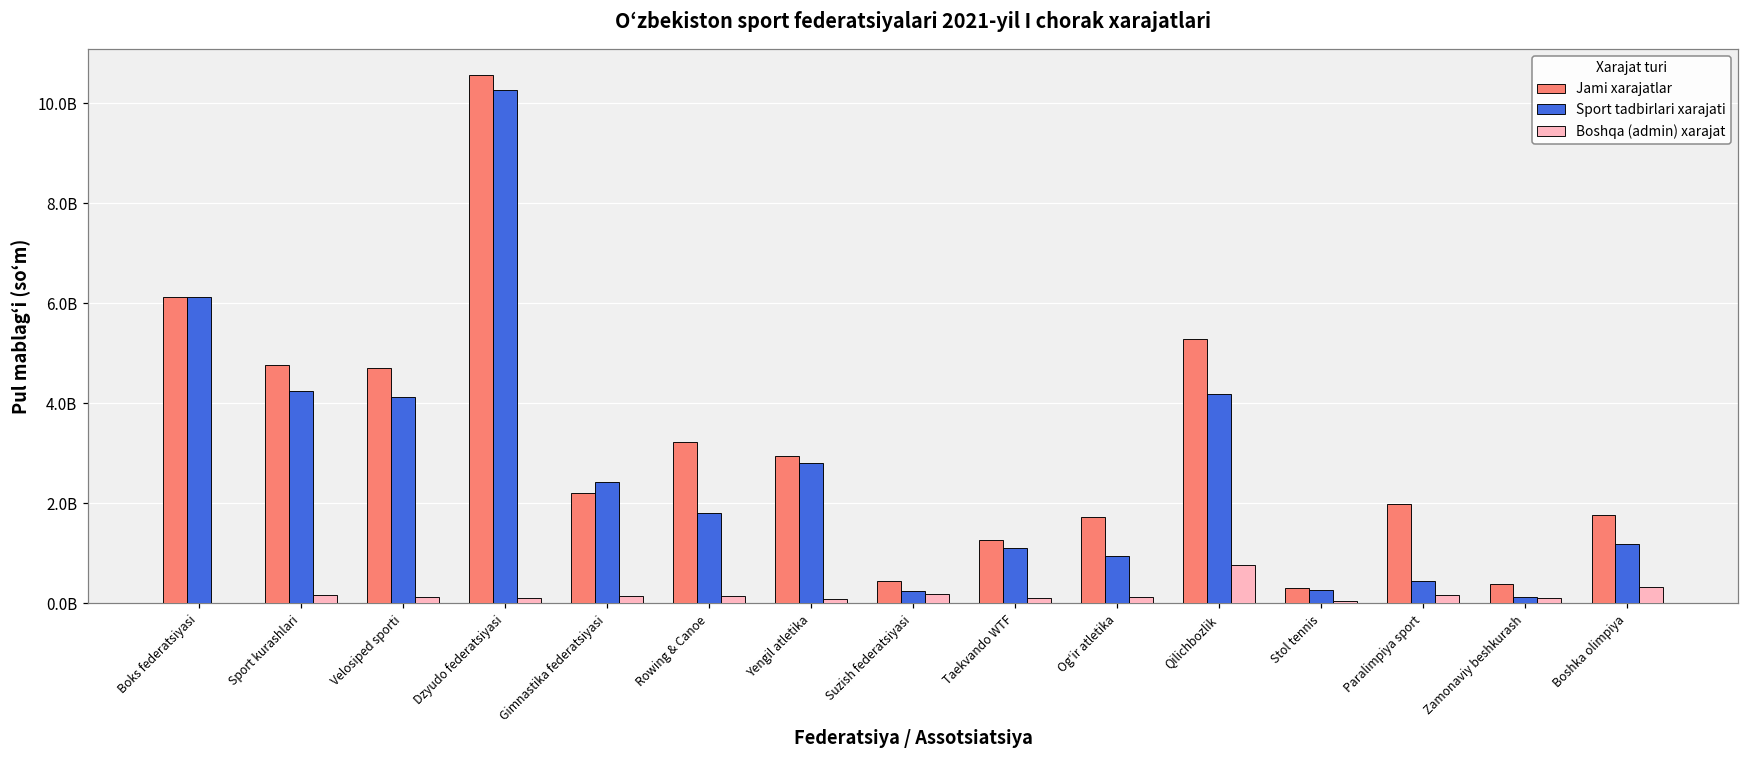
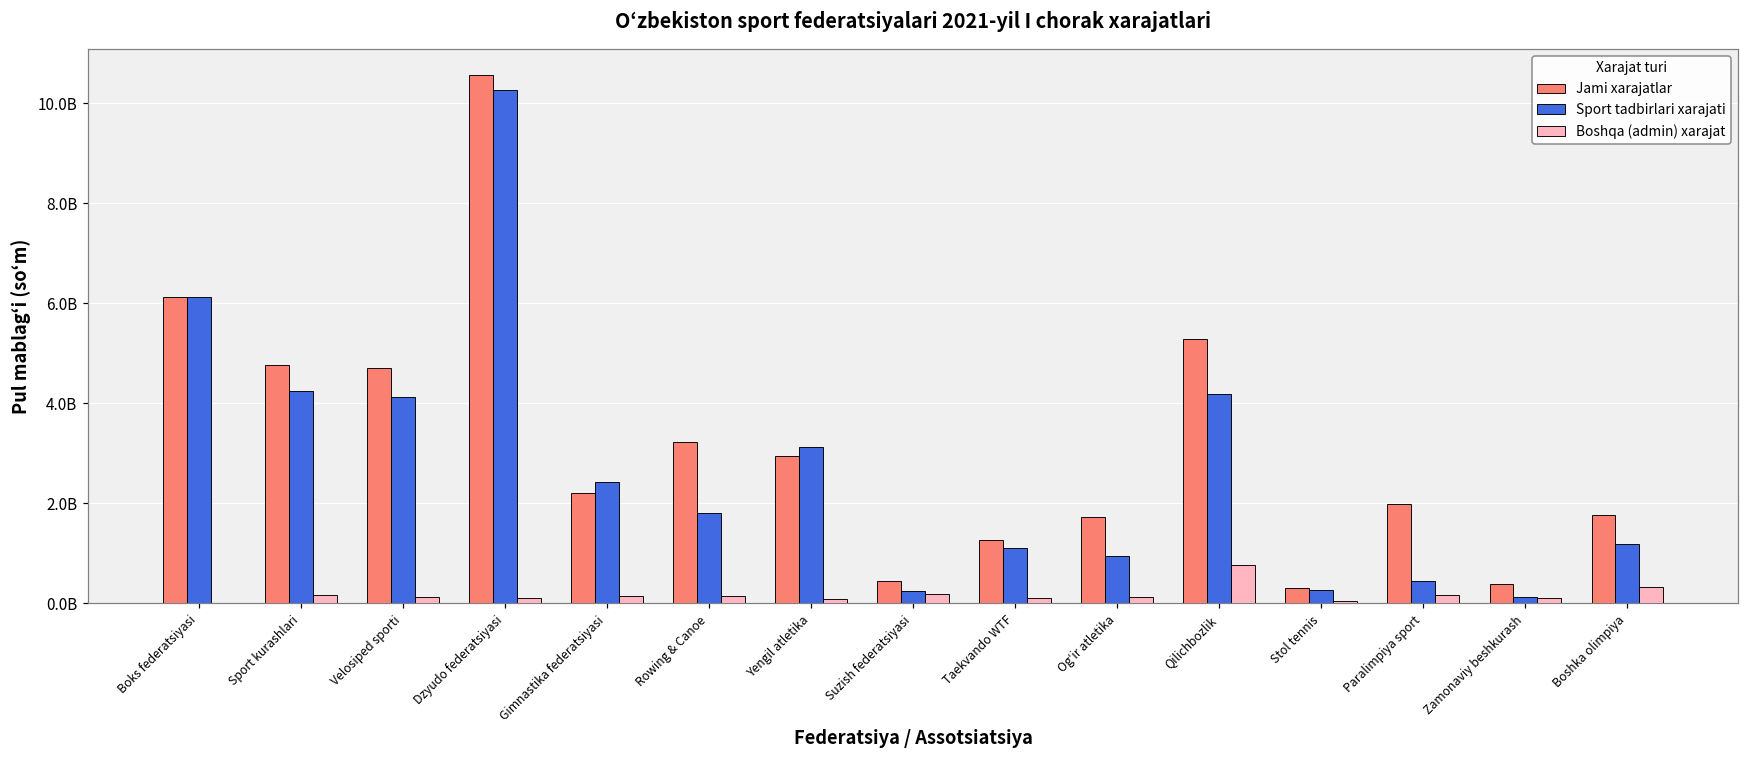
  {
    "Jami xarajatlar": {
      "Boks federatsiyasi": 6100000000,
      "Sport kurashlari": 4800000000,
      "Velosiped sporti": 4700000000,
      "Dzyudo federatsiyasi": 10600000000,
      "Gimnastika federatsiyasi": 2200000000,
      "Rowing & Canoe": 3200000000,
      "Yengil atletika": 3000000000,
      "Suzish federatsiyasi": 400000000,
      "Taekvando WTF": 1300000000,
      "Ogʻir atletika": 1700000000,
      "Qilichbozlik": 5300000000,
      "Stol tennis": 300000000,
      "Paralimpiya sport": 2000000000,
      "Zamonaviy beshkurash": 400000000,
      "Boshka olimpiya": 1800000000
    },
    "Sport tadbirlari xarajati": {
      "Boks federatsiyasi": 6100000000,
      "Sport kurashlari": 4200000000,
      "Velosiped sporti": 4100000000,
      "Dzyudo federatsiyasi": 10300000000,
      "Gimnastika federatsiyasi": 2400000000,
      "Rowing & Canoe": 1800000000,
-     "Yengil atletika": 2800000000,
+     "Yengil atletika": 3100000000,
      "Suzish federatsiyasi": 300000000,
      "Taekvando WTF": 1100000000,
      "Ogʻir atletika": 900000000,
      "Qilichbozlik": 4200000000,
      "Stol tennis": 300000000,
      "Paralimpiya sport": 400000000,
      "Zamonaviy beshkurash": 100000000,
      "Boshka olimpiya": 1200000000
    },
    "Boshqa (admin) xarajat": {
      "Boks federatsiyasi": 0,
      "Sport kurashlari": 200000000,
      "Velosiped sporti": 100000000,
      "Dzyudo federatsiyasi": 100000000,
      "Gimnastika federatsiyasi": 100000000,
      "Rowing & Canoe": 100000000,
      "Yengil atletika": 100000000,
      "Suzish federatsiyasi": 200000000,
      "Taekvando WTF": 100000000,
      "Ogʻir atletika": 100000000,
      "Qilichbozlik": 800000000,
      "Paralimpiya sport": 200000000,
      "Zamonaviy beshkurash": 100000000,
      "Boshka olimpiya": 300000000
    }
  }
